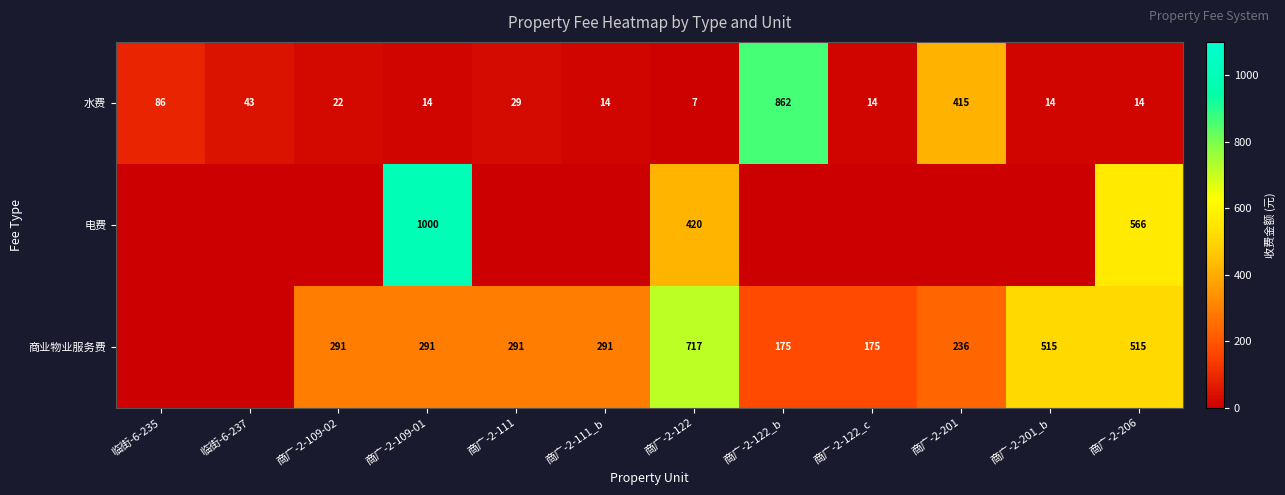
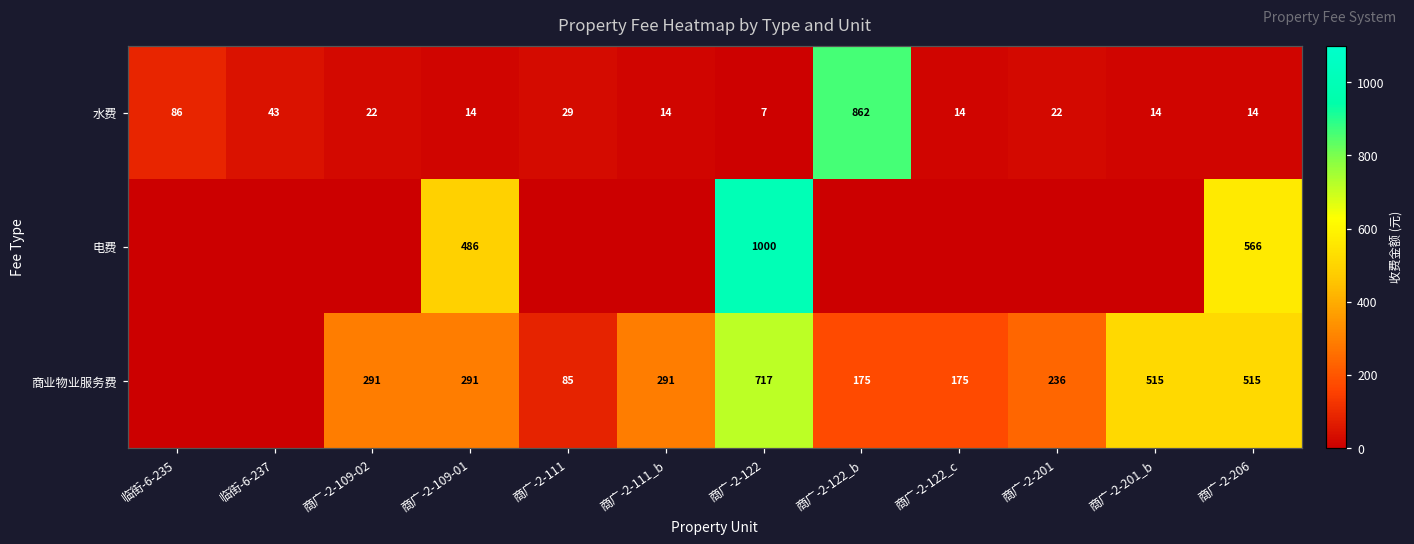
  {
    "水费": {
      "临街-6-235": 86,
      "临街-6-237": 43,
      "商广-2-109-02": 22,
      "商广-2-109-01": 14,
      "商广-2-111": 29,
      "商广-2-111_b": 14,
      "商广-2-122": 7,
      "商广-2-122_b": 862,
      "商广-2-122_c": 14,
-     "商广-2-201": 415,
+     "商广-2-201": 22,
      "商广-2-201_b": 14,
      "商广-2-206": 14
    },
    "电费": {
-     "商广-2-109-01": 1000,
-     "商广-2-122": 420,
+     "商广-2-109-01": 486,
+     "商广-2-122": 1000,
      "商广-2-206": 566
    },
    "商业物业服务费": {
      "商广-2-109-02": 291,
      "商广-2-109-01": 291,
-     "商广-2-111": 291,
+     "商广-2-111": 85,
      "商广-2-111_b": 291,
      "商广-2-122": 717,
      "商广-2-122_b": 175,
      "商广-2-122_c": 175,
      "商广-2-201": 236,
      "商广-2-201_b": 515,
      "商广-2-206": 515
    }
  }
